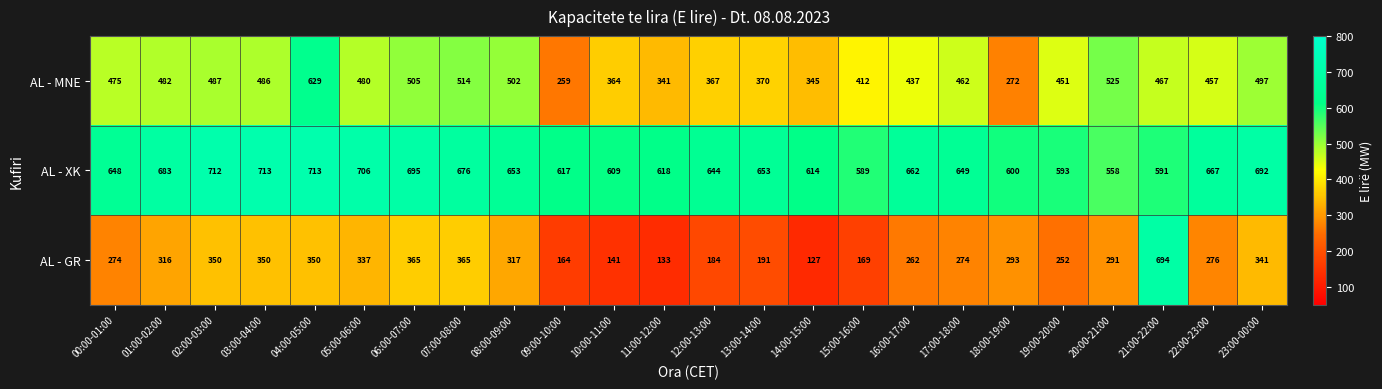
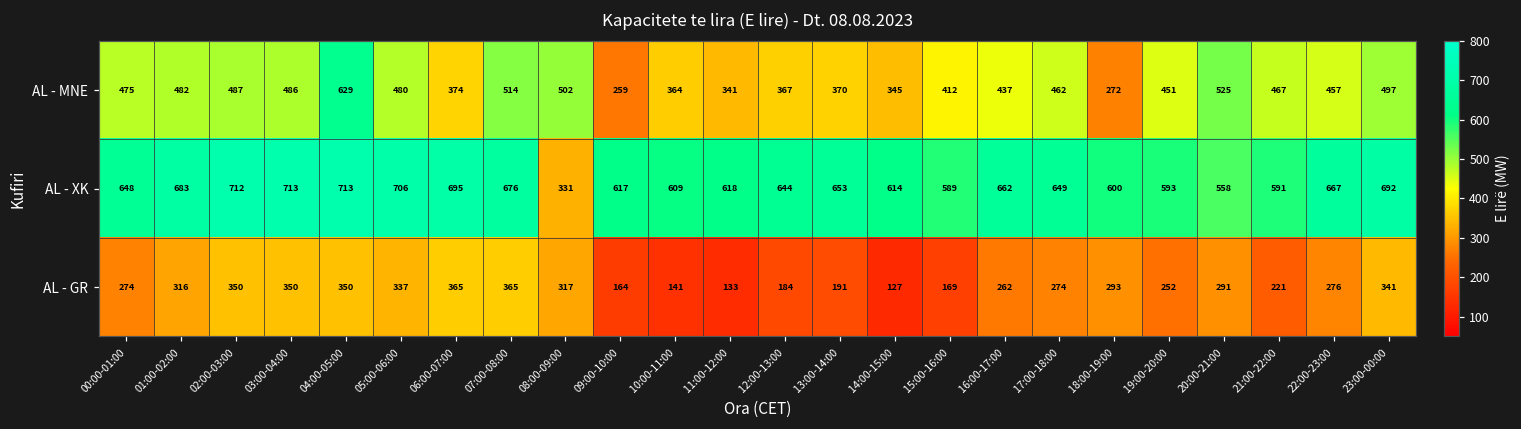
  {
    "AL - MNE": {
      "00:00-01:00": 475,
      "01:00-02:00": 482,
      "02:00-03:00": 487,
      "03:00-04:00": 486,
      "04:00-05:00": 629,
      "05:00-06:00": 480,
-     "06:00-07:00": 505,
+     "06:00-07:00": 374,
      "07:00-08:00": 514,
      "08:00-09:00": 502,
      "09:00-10:00": 259,
      "10:00-11:00": 364,
      "11:00-12:00": 341,
      "12:00-13:00": 367,
      "13:00-14:00": 370,
      "14:00-15:00": 345,
      "15:00-16:00": 412,
      "16:00-17:00": 437,
      "17:00-18:00": 462,
      "18:00-19:00": 272,
      "19:00-20:00": 451,
      "20:00-21:00": 525,
      "21:00-22:00": 467,
      "22:00-23:00": 457,
      "23:00-00:00": 497
    },
    "AL - XK": {
      "00:00-01:00": 648,
      "01:00-02:00": 683,
      "02:00-03:00": 712,
      "03:00-04:00": 713,
      "04:00-05:00": 713,
      "05:00-06:00": 706,
      "06:00-07:00": 695,
      "07:00-08:00": 676,
-     "08:00-09:00": 653,
+     "08:00-09:00": 331,
      "09:00-10:00": 617,
      "10:00-11:00": 609,
      "11:00-12:00": 618,
      "12:00-13:00": 644,
      "13:00-14:00": 653,
      "14:00-15:00": 614,
      "15:00-16:00": 589,
      "16:00-17:00": 662,
      "17:00-18:00": 649,
      "18:00-19:00": 600,
      "19:00-20:00": 593,
      "20:00-21:00": 558,
      "21:00-22:00": 591,
      "22:00-23:00": 667,
      "23:00-00:00": 692
    },
    "AL - GR": {
      "00:00-01:00": 274,
      "01:00-02:00": 316,
      "02:00-03:00": 350,
      "03:00-04:00": 350,
      "04:00-05:00": 350,
      "05:00-06:00": 337,
      "06:00-07:00": 365,
      "07:00-08:00": 365,
      "08:00-09:00": 317,
      "09:00-10:00": 164,
      "10:00-11:00": 141,
      "11:00-12:00": 133,
      "12:00-13:00": 184,
      "13:00-14:00": 191,
      "14:00-15:00": 127,
      "15:00-16:00": 169,
      "16:00-17:00": 262,
      "17:00-18:00": 274,
      "18:00-19:00": 293,
      "19:00-20:00": 252,
      "20:00-21:00": 291,
-     "21:00-22:00": 694,
+     "21:00-22:00": 221,
      "22:00-23:00": 276,
      "23:00-00:00": 341
    }
  }
